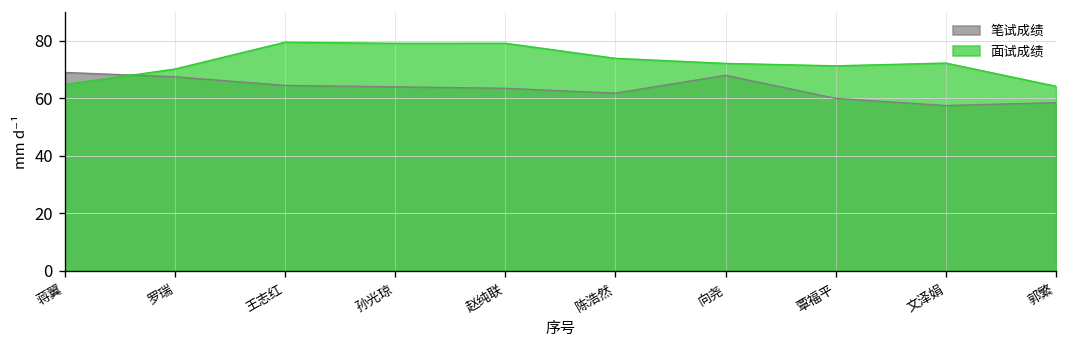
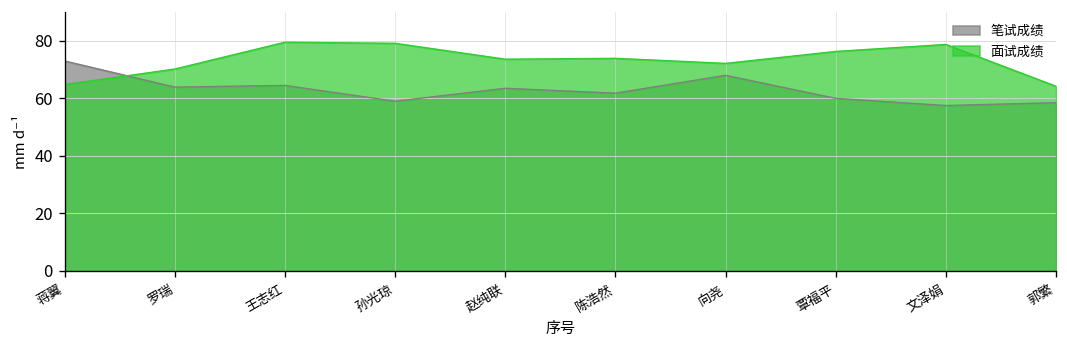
  {
    "笔试成绩": {
-     "蒋翼": 69,
-     "罗瑞": 68,
+     "蒋翼": 73,
+     "罗瑞": 64,
      "王志红": 65,
-     "孙光琼": 64,
+     "孙光琼": 59,
      "赵纯联": 64,
      "陈浩然": 62,
      "向尧": 68,
      "覃福平": 60,
      "文泽娟": 58,
      "郭繁": 59
    },
    "面试成绩": {
      "蒋翼": 65,
      "罗瑞": 70,
      "王志红": 80,
      "孙光琼": 79,
-     "赵纯联": 79,
+     "赵纯联": 74,
      "陈浩然": 74,
      "向尧": 72,
-     "覃福平": 71,
-     "文泽娟": 72,
+     "覃福平": 76,
+     "文泽娟": 79,
      "郭繁": 64
    }
  }
